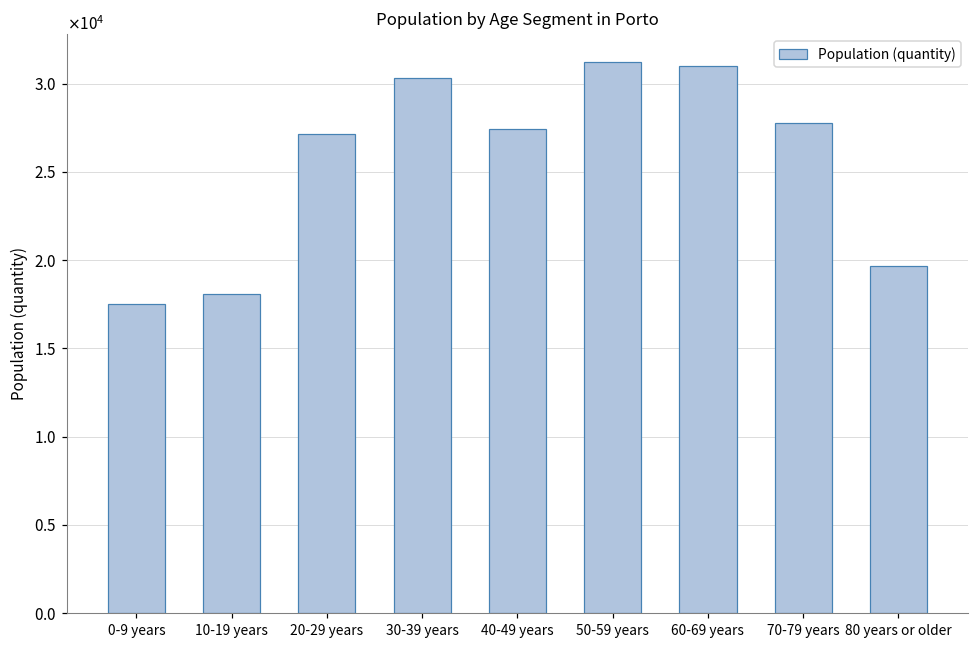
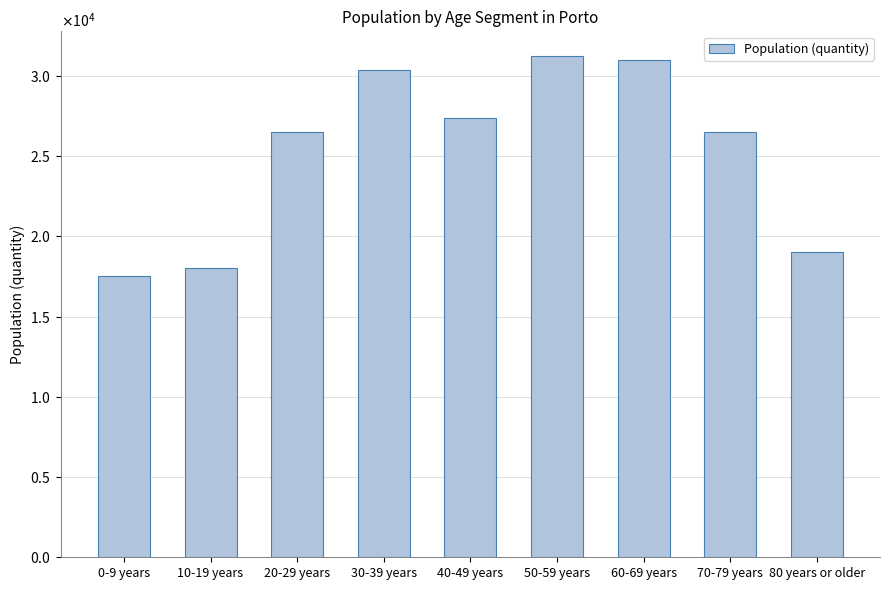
  {
    "0-9 years": 17500,
    "10-19 years": 18100,
-   "20-29 years": 27200,
+   "20-29 years": 26500,
    "30-39 years": 30300,
    "40-49 years": 27400,
    "50-59 years": 31200,
    "60-69 years": 31000,
-   "70-79 years": 27800,
-   "80 years or older": 19700
+   "70-79 years": 26500,
+   "80 years or older": 19100
  }
